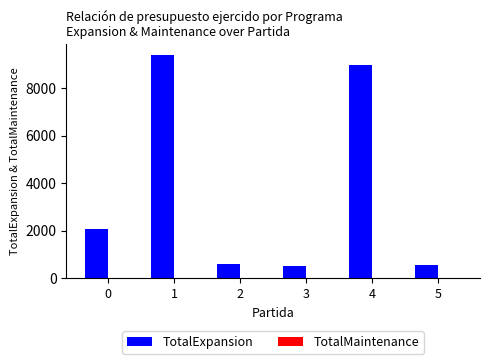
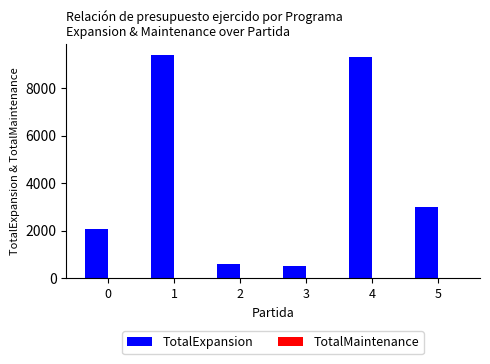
  {
    "TotalExpansion": {
      "0": 2100,
      "1": 9400,
      "2": 600,
      "3": 500,
-     "4": 9000,
-     "5": 600
+     "4": 9300,
+     "5": 3000
    },
    "TotalMaintenance": {
      "0": 0,
      "1": 0,
      "2": 0,
      "3": 0,
      "4": 0,
      "5": 0
    }
  }
